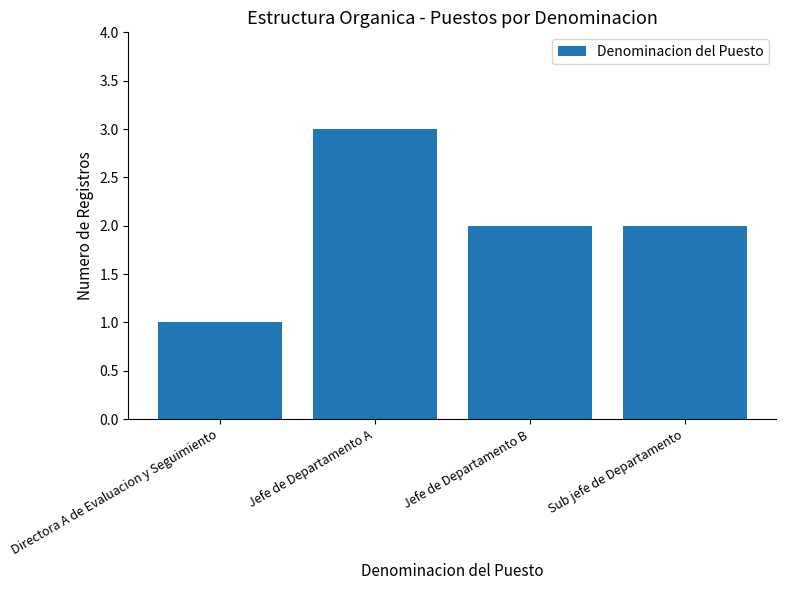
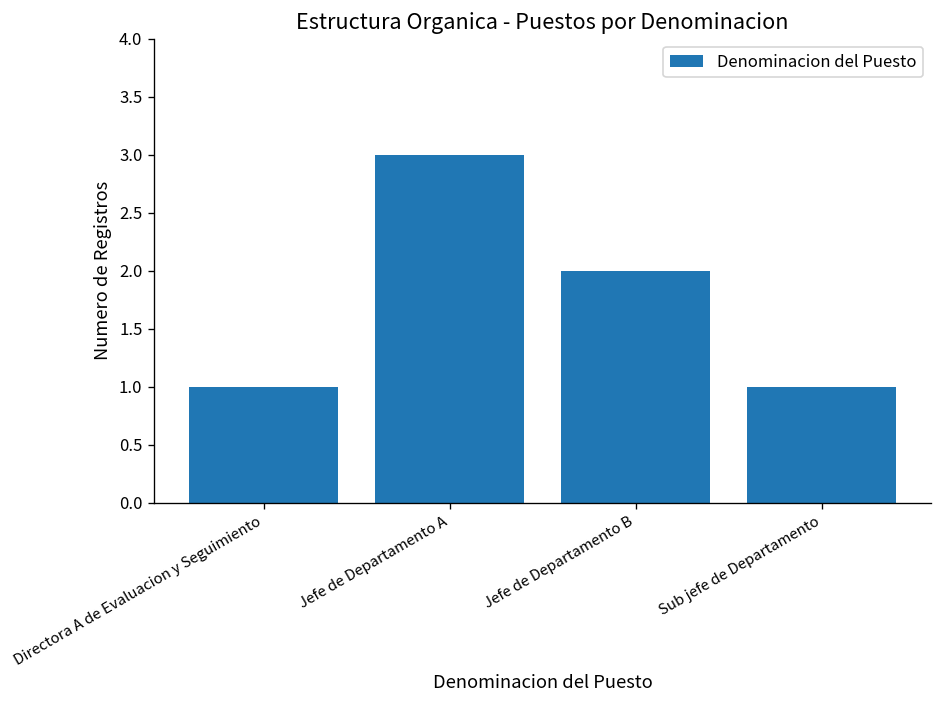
  {
    "Directora A de Evaluacion y Seguimiento": 1,
    "Jefe de Departamento A": 3,
    "Jefe de Departamento B": 2,
-   "Sub jefe de Departamento": 2
+   "Sub jefe de Departamento": 1
  }
